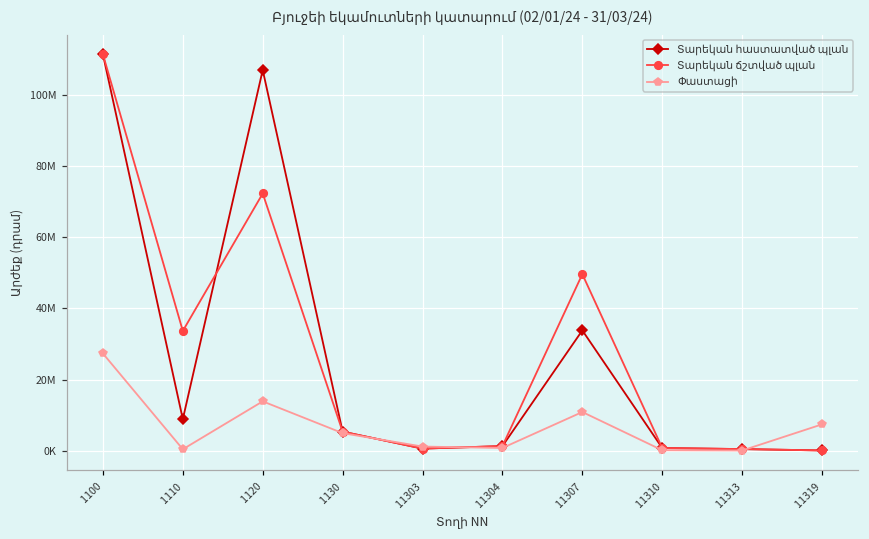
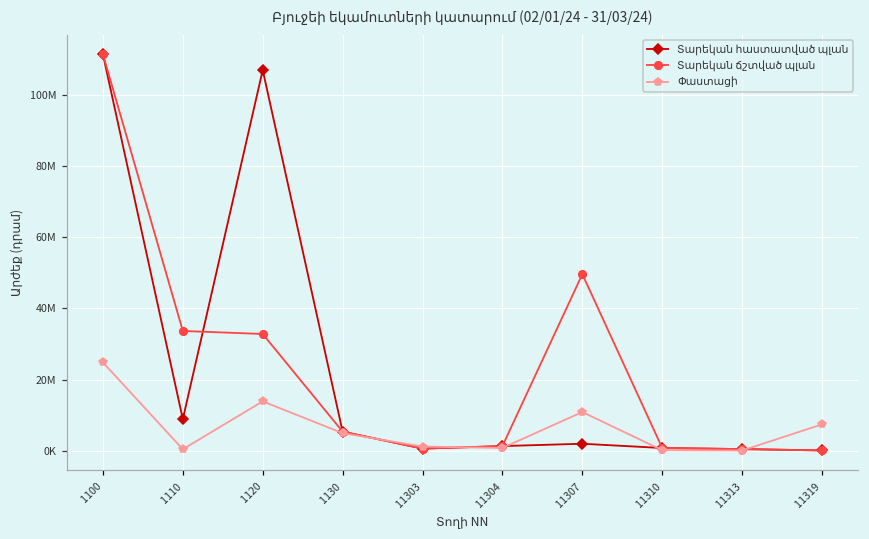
  {
    "Տարեկան հաստատված պլան": {
      "1110": 9000000,
      "1120": 107000000,
-     "11307": 34000000
+     "11307": 2000000
    },
    "Տարեկան ճշտված պլան": {
      "1110": 34000000,
-     "1120": 72000000,
+     "1120": 33000000,
      "11307": 50000000
    },
    "Փաստացի": {
-     "1100": 27000000,
+     "1100": 25000000,
      "1110": 0,
      "1120": 14000000,
      "11307": 11000000,
      "11319": 7000000
    }
  }
